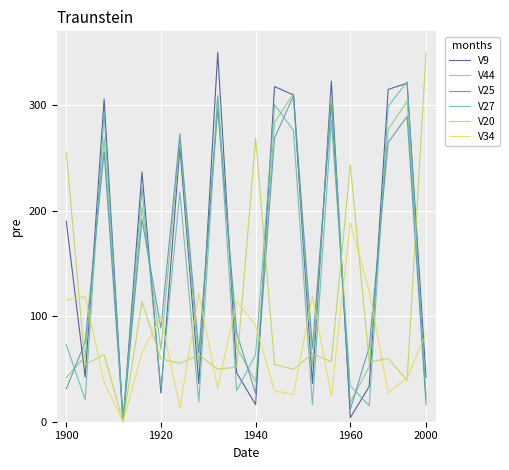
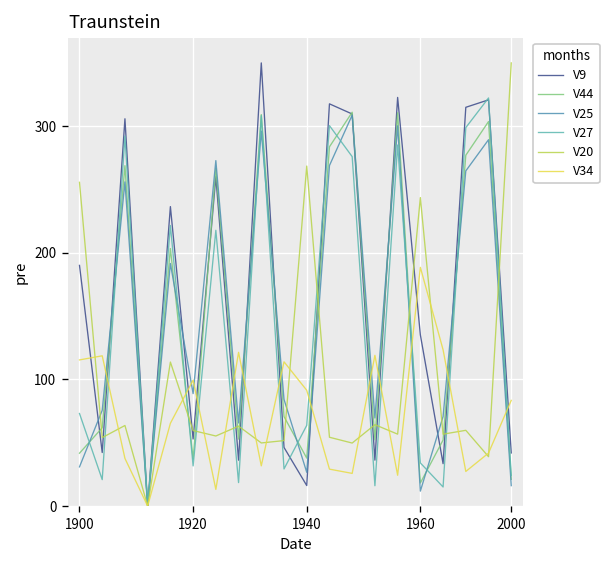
  {
    "V9": {
      "1900": 190,
-     "1920": 27,
+     "1920": 53,
      "1940": 16,
-     "1960": 4,
+     "1960": 135,
      "2000": 42
    },
    "V44": {
      "1900": 42,
-     "1920": 68,
+     "1920": 37,
      "1940": 38,
      "1960": 18,
      "2000": 21
    }
  }
